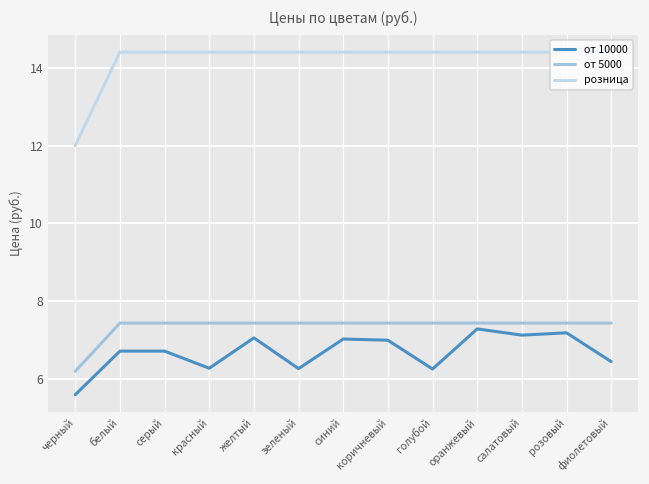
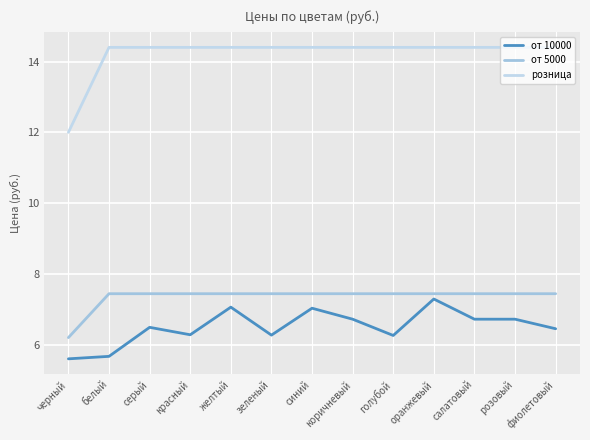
  {
    "от 10000": {
      "черный": 5.6,
-     "белый": 6.7,
-     "серый": 6.7,
+     "белый": 5.7,
+     "серый": 6.5,
      "красный": 6.3,
      "желтый": 7.1,
      "зеленый": 6.3,
      "синий": 7.0,
-     "коричневый": 7.0,
+     "коричневый": 6.7,
      "голубой": 6.3,
      "оранжевый": 7.3,
-     "салатовый": 7.1,
-     "розовый": 7.2,
+     "салатовый": 6.7,
+     "розовый": 6.7,
      "фиолетовый": 6.5
    }
  }
